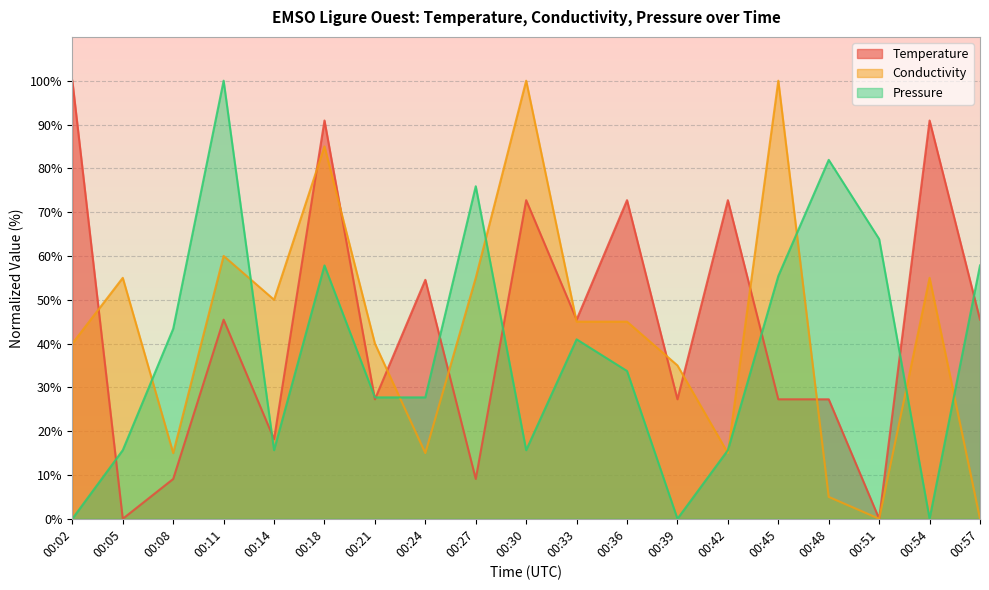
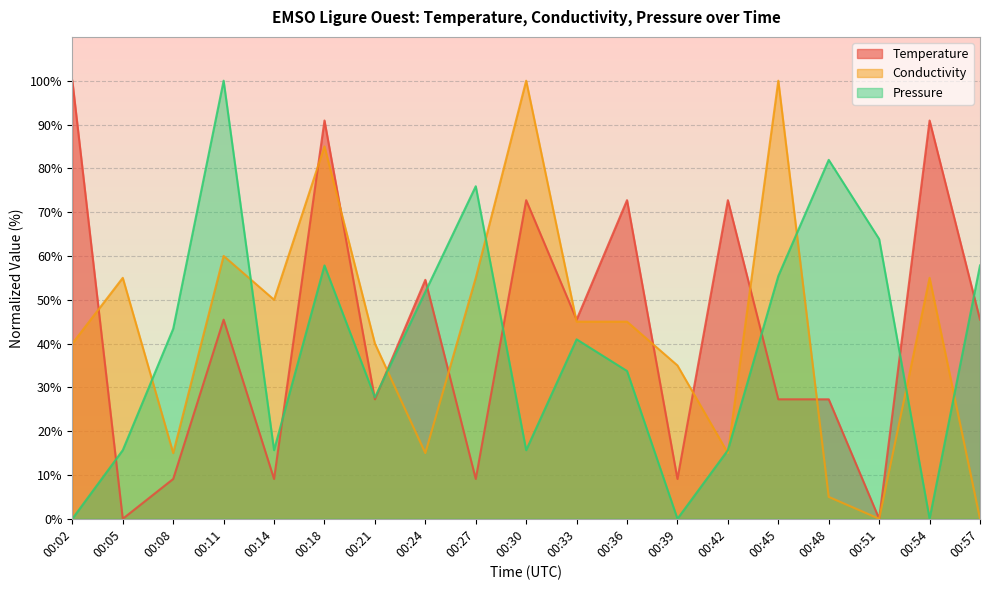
  {
    "Temperature": {
      "00:02": "100%",
      "00:05": "0%",
      "00:08": "9%",
      "00:11": "45%",
-     "00:14": "18%",
+     "00:14": "9%",
      "00:18": "91%",
      "00:24": "55%",
      "00:27": "9%",
      "00:30": "73%",
      "00:36": "73%",
-     "00:39": "27%",
+     "00:39": "9%",
      "00:42": "73%",
      "00:45": "27%",
      "00:48": "27%",
      "00:54": "91%",
      "00:57": "45%"
    },
    "Conductivity": {
      "00:02": "40%",
      "00:05": "55%",
      "00:08": "15%",
      "00:11": "60%",
      "00:14": "50%",
      "00:18": "85%",
      "00:21": "40%",
      "00:24": "15%",
      "00:27": "55%",
      "00:30": "100%",
      "00:36": "45%",
      "00:39": "35%",
      "00:42": "15%",
      "00:45": "100%",
      "00:48": "5%",
      "00:54": "55%",
      "00:57": "0%"
    },
    "Pressure": {
      "00:02": "0%",
      "00:05": "16%",
      "00:08": "43%",
      "00:11": "100%",
      "00:14": "16%",
      "00:18": "58%",
-     "00:24": "28%",
+     "00:24": "52%",
      "00:27": "76%",
      "00:30": "16%",
      "00:33": "41%",
      "00:36": "34%",
      "00:39": "0%",
      "00:42": "16%",
      "00:45": "55%",
      "00:48": "82%",
      "00:51": "64%",
      "00:54": "0%",
      "00:57": "58%"
    }
  }
